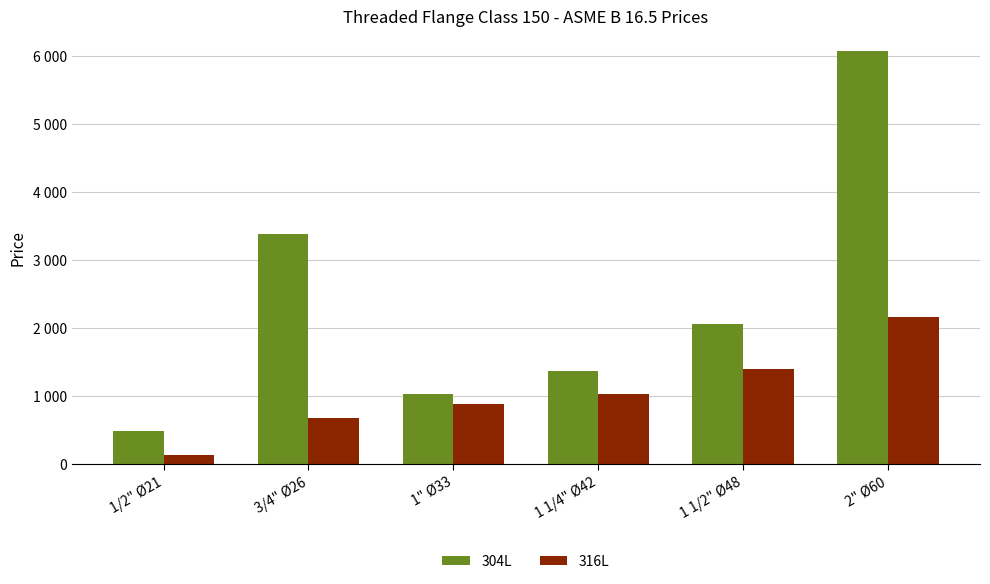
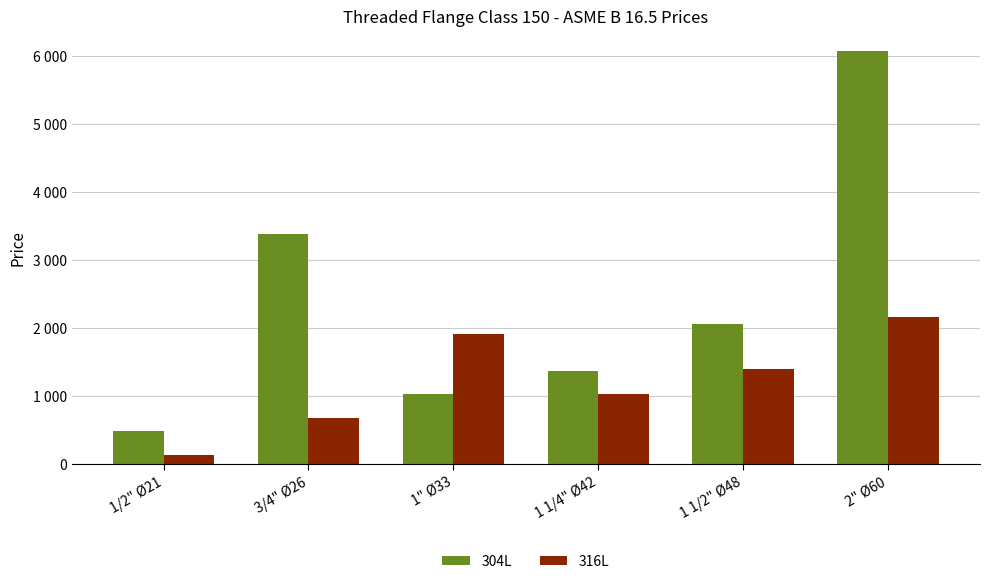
  {
    "304L": {
      "1/2\" Ø21": 500,
      "3/4\" Ø26": 3400,
      "1\" Ø33": 1000,
      "1 1/4\" Ø42": 1400,
      "1 1/2\" Ø48": 2100,
      "2\" Ø60": 6100
    },
    "316L": {
      "1/2\" Ø21": 100,
      "3/4\" Ø26": 700,
-     "1\" Ø33": 900,
+     "1\" Ø33": 1900,
      "1 1/4\" Ø42": 1000,
      "1 1/2\" Ø48": 1400,
      "2\" Ø60": 2200
    }
  }
